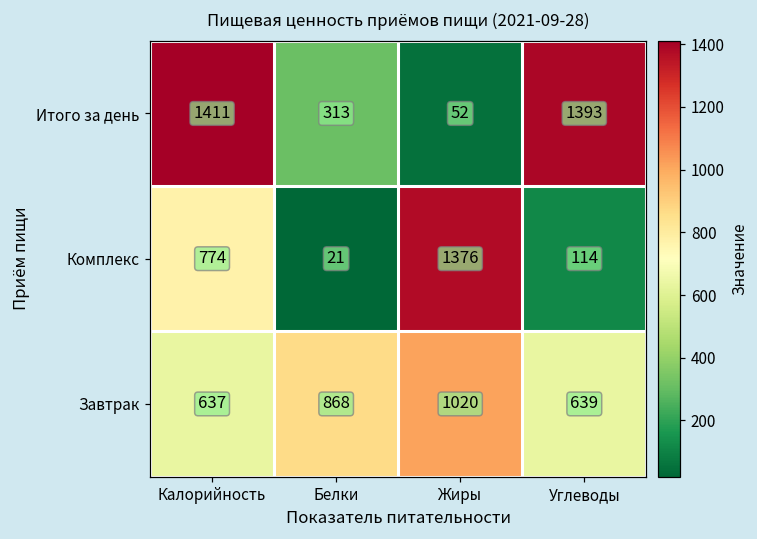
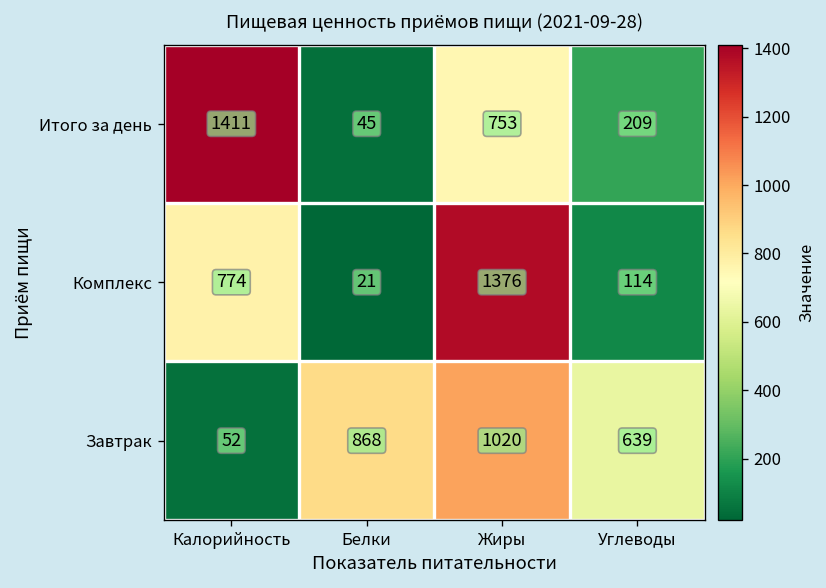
  {
    "Итого за день": {
-     "Белки": 313,
-     "Жиры": 52,
-     "Углеводы": 1393
+     "Белки": 45,
+     "Жиры": 753,
+     "Углеводы": 209
    },
    "Завтрак": {
-     "Калорийность": 637
+     "Калорийность": 52
    }
  }
